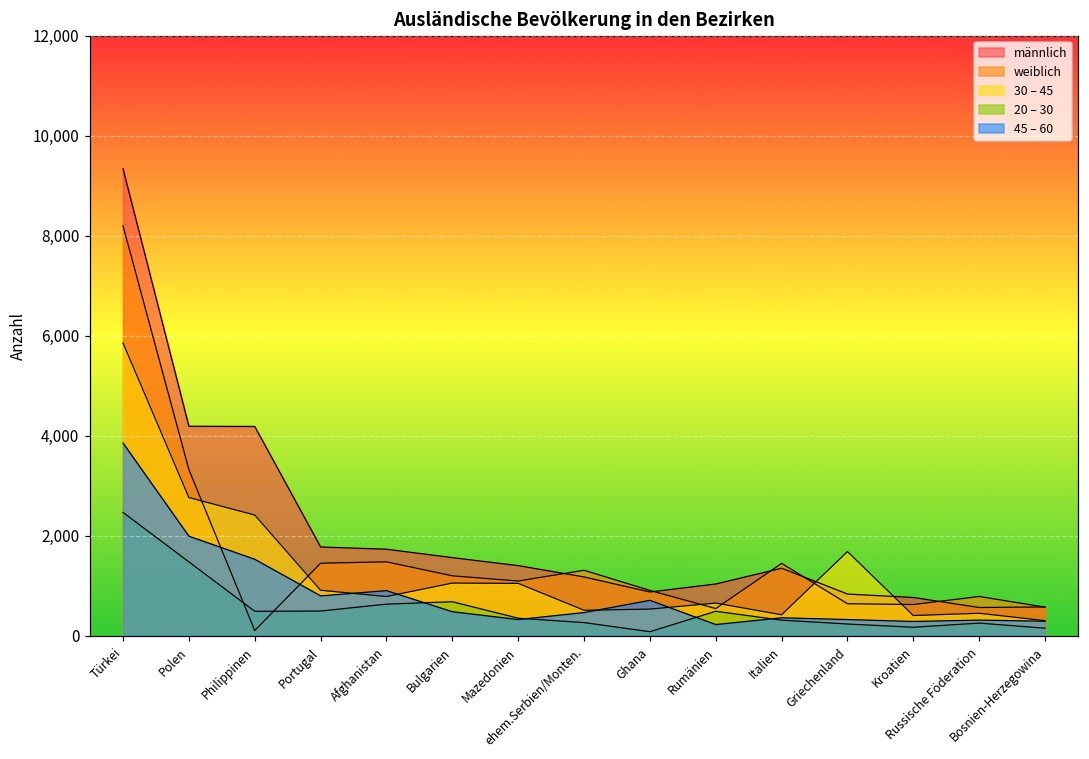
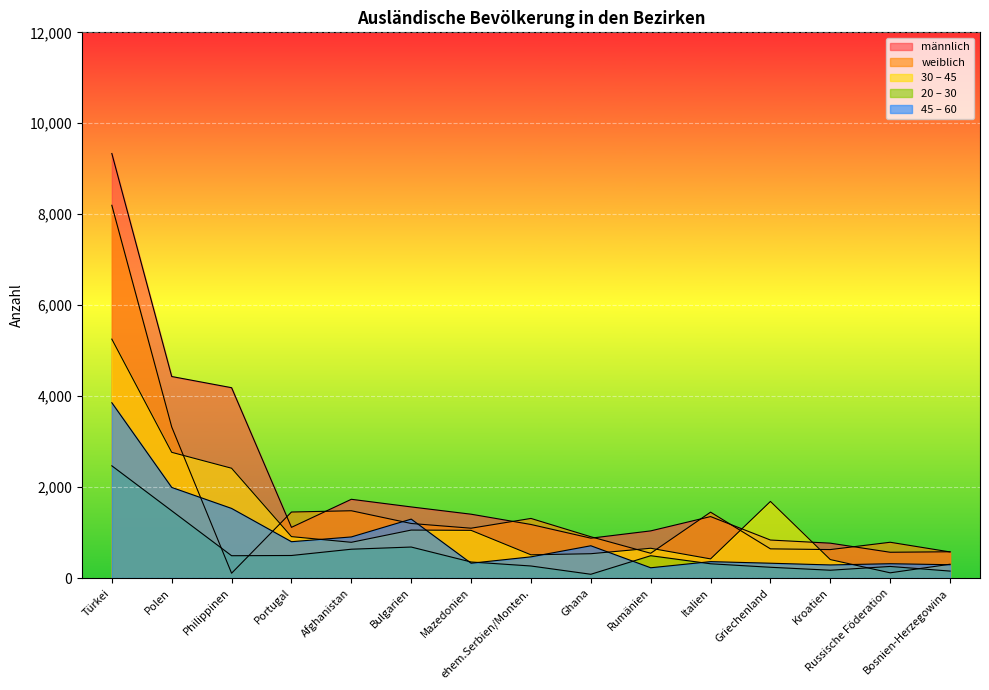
  {
    "männlich": {
      "Türkei": "9,300",
-     "Polen": "4,200",
+     "Polen": "4,400",
      "Philippinen": "4,200",
-     "Portugal": "1,800",
+     "Portugal": "1,100",
      "Afghanistan": "1,700",
      "Bulgarien": "1,600",
      "Mazedonien": "1,400",
      "ehem.Serbien/Monten.": "1,200",
      "Rumänien": "1,000",
      "Italien": "1,400",
      "Griechenland": "800",
      "Kroatien": "800",
      "Russische Föderation": "600"
    },
    "weiblich": {
      "Türkei": "8,200",
      "Polen": "3,300",
      "Philippinen": "100",
      "Portugal": "1,500",
      "Afghanistan": "1,500",
      "Bulgarien": "1,200",
      "ehem.Serbien/Monten.": "1,300",
      "Italien": "1,400",
      "Griechenland": "600",
      "Kroatien": "600",
      "Russische Föderation": "800"
    },
    "30 – 45": {
-     "Türkei": "5,900",
+     "Türkei": "5,300",
      "Polen": "2,800",
      "Philippinen": "2,400",
      "Portugal": "900",
      "Afghanistan": "800",
      "Bulgarien": "1,100",
      "Ghana": "500",
      "Rumänien": "700",
      "Italien": "400",
      "Griechenland": "1,700",
      "Kroatien": "400",
-     "Russische Föderation": "500"
+     "Russische Föderation": "100"
    },
    "20 – 30": {
      "Türkei": "2,500",
      "Polen": "1,500",
      "Philippinen": "500",
      "Portugal": "500",
      "Afghanistan": "600",
      "Bulgarien": "700",
      "ehem.Serbien/Monten.": "300",
      "Ghana": "100",
      "Griechenland": "200",
      "Kroatien": "200",
      "Russische Föderation": "300",
      "Bosnien-Herzegowina": "200"
    },
    "45 – 60": {
      "Türkei": "3,900",
      "Polen": "2,000",
      "Philippinen": "1,500",
      "Portugal": "800",
      "Afghanistan": "900",
-     "Bulgarien": "500",
+     "Bulgarien": "1,300",
      "Ghana": "700",
      "Rumänien": "200",
      "Griechenland": "300",
      "Kroatien": "300",
      "Russische Föderation": "300"
    }
  }
